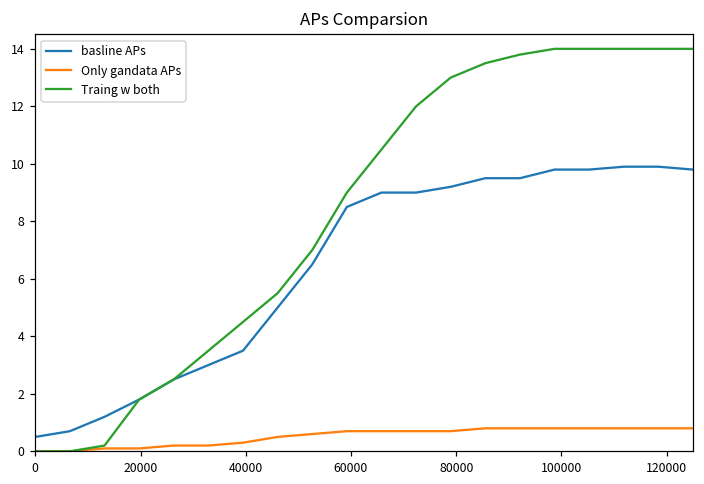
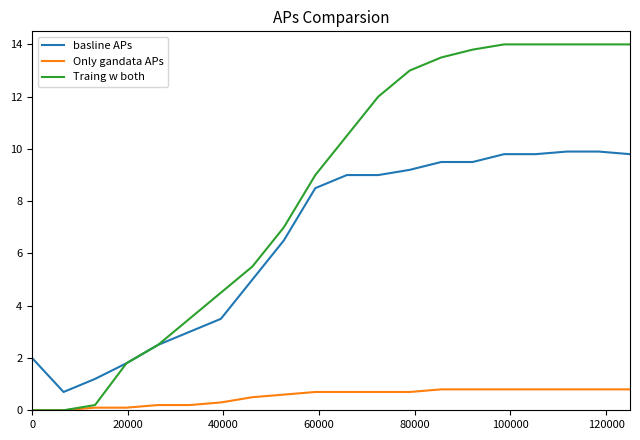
  {
    "basline APs": {
-     "0": 0.5
+     "0": 2.0
    }
  }
